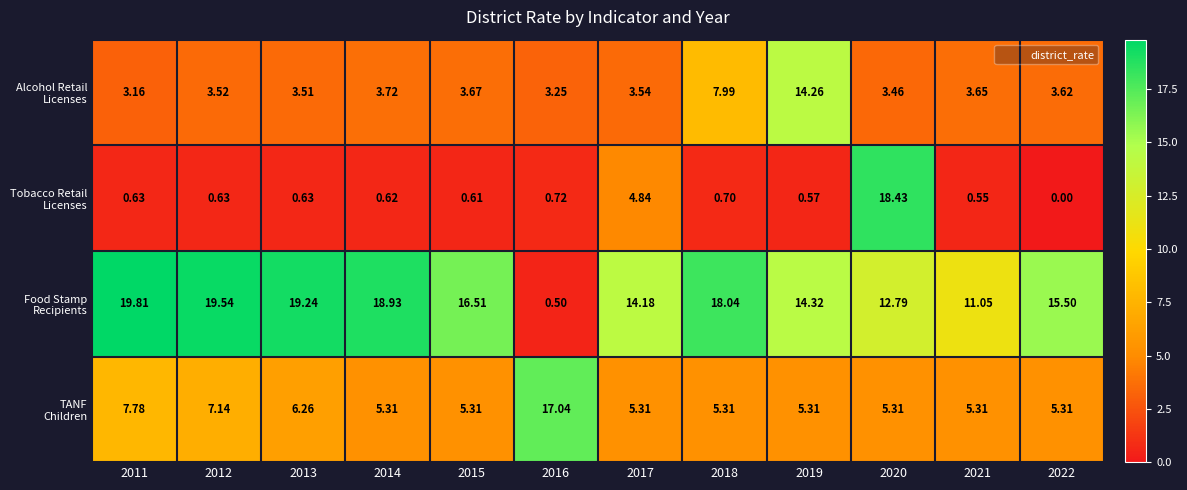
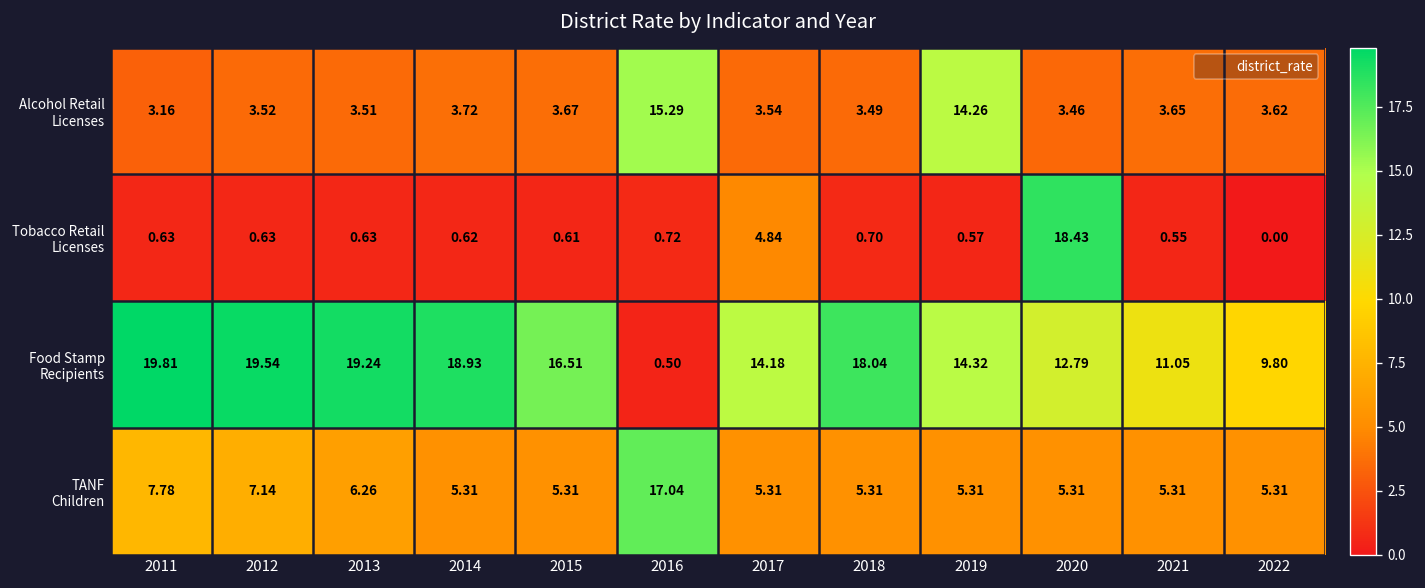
  {
    "Alcohol Retail Licenses": {
      "2011": 3.16,
      "2012": 3.52,
      "2013": 3.51,
      "2014": 3.72,
      "2015": 3.67,
-     "2016": 3.25,
+     "2016": 15.29,
      "2017": 3.54,
-     "2018": 7.99,
+     "2018": 3.49,
      "2019": 14.26,
      "2020": 3.46,
      "2021": 3.65,
      "2022": 3.62
    },
    "Tobacco Retail Licenses": {
      "2011": 0.63,
      "2012": 0.63,
      "2013": 0.63,
      "2014": 0.62,
      "2015": 0.61,
      "2016": 0.72,
      "2017": 4.84,
      "2018": 0.70,
      "2019": 0.57,
      "2020": 18.43,
      "2021": 0.55,
      "2022": 0.00
    },
    "Food Stamp Recipients": {
      "2011": 19.81,
      "2012": 19.54,
      "2013": 19.24,
      "2014": 18.93,
      "2015": 16.51,
      "2016": 0.50,
      "2017": 14.18,
      "2018": 18.04,
      "2019": 14.32,
      "2020": 12.79,
      "2021": 11.05,
-     "2022": 15.50
+     "2022": 9.80
    },
    "TANF Children": {
      "2011": 7.78,
      "2012": 7.14,
      "2013": 6.26,
      "2014": 5.31,
      "2015": 5.31,
      "2016": 17.04,
      "2017": 5.31,
      "2018": 5.31,
      "2019": 5.31,
      "2020": 5.31,
      "2021": 5.31,
      "2022": 5.31
    }
  }
